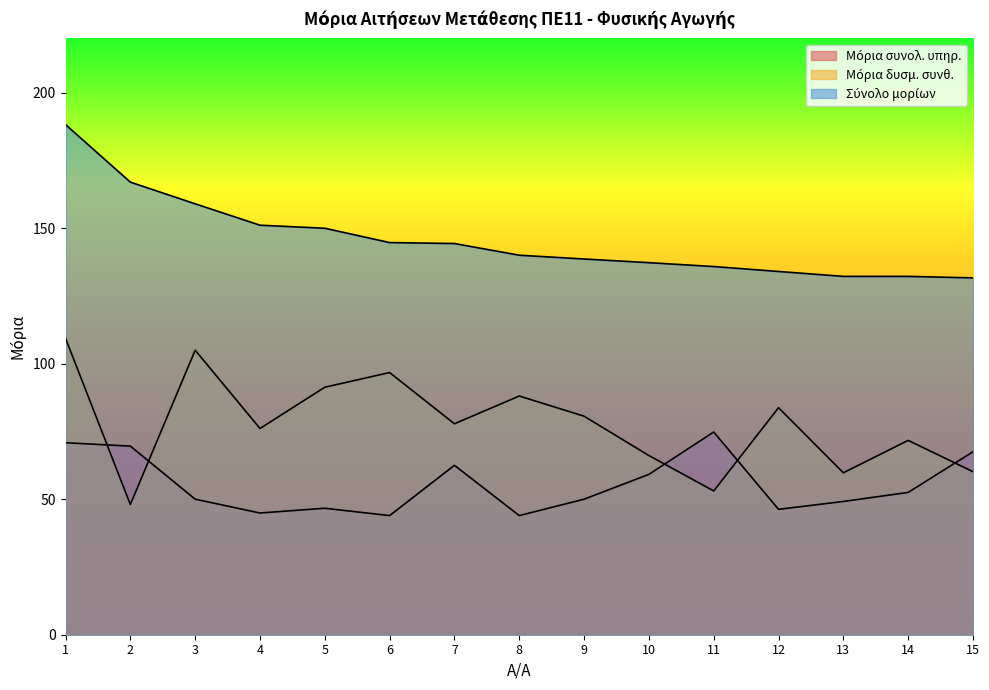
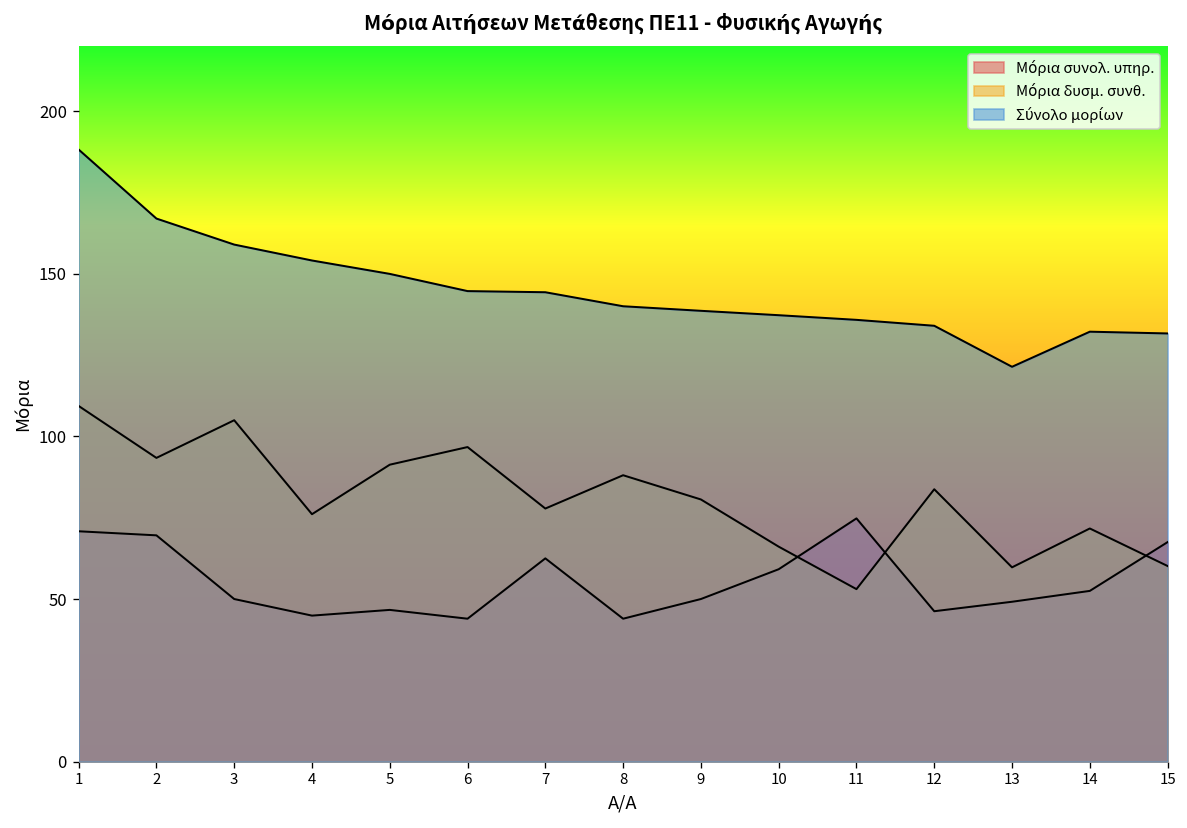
  {
    "Μόρια συνολ. υπηρ.": {
      "1": 71,
      "2": 70,
      "3": 50,
      "4": 45,
      "5": 47,
      "6": 44,
      "7": 63,
      "8": 44,
      "9": 50,
      "10": 59,
      "11": 75,
      "12": 46,
      "13": 49,
      "14": 53,
      "15": 68
    },
    "Μόρια δυσμ. συνθ.": {
      "1": 109,
-     "2": 48,
+     "2": 93,
      "3": 105,
      "4": 76,
      "5": 91,
      "6": 97,
      "7": 78,
      "8": 88,
      "9": 81,
      "10": 66,
      "11": 53,
      "12": 84,
      "13": 60,
      "14": 72,
      "15": 60
    },
    "Σύνολο μορίων": {
      "1": 188,
      "2": 167,
      "3": 159,
-     "4": 151,
+     "4": 154,
      "5": 150,
      "6": 145,
      "7": 144,
      "8": 140,
      "9": 139,
      "10": 137,
      "11": 136,
      "12": 134,
-     "13": 132,
+     "13": 121,
      "14": 132,
      "15": 132
    }
  }
